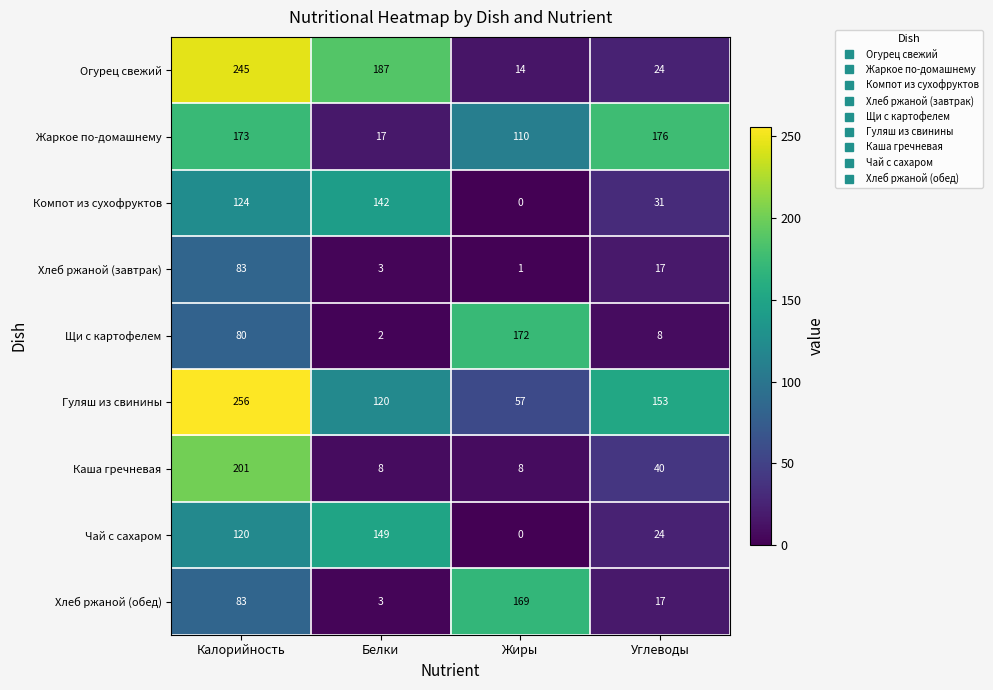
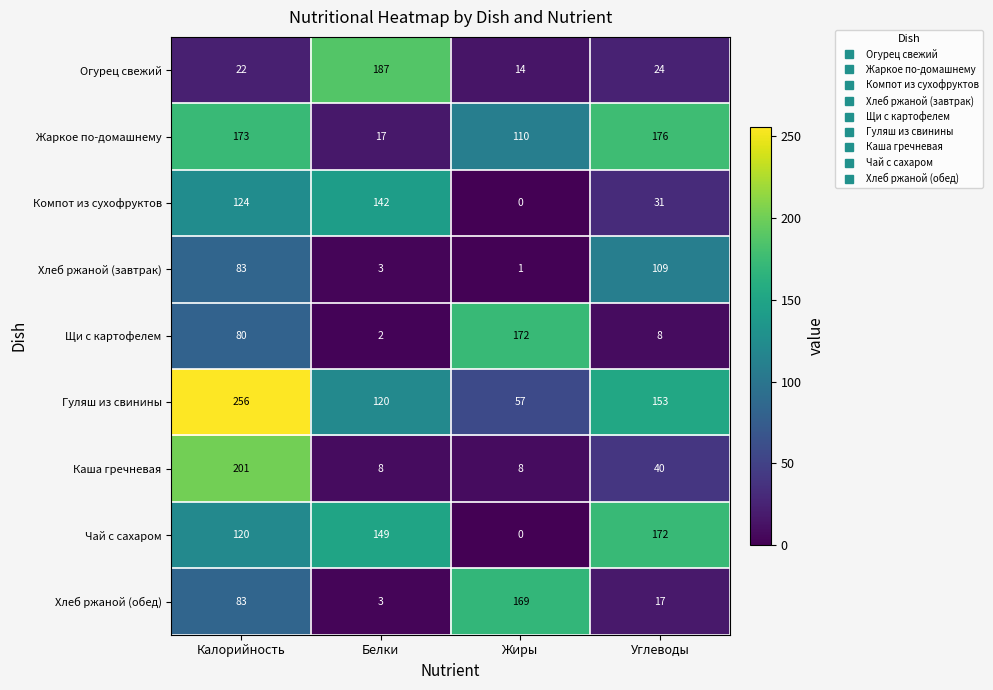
  {
    "Огурец свежий": {
-     "Калорийность": 245,
+     "Калорийность": 22,
      "Белки": 187,
      "Жиры": 14,
      "Углеводы": 24
    },
    "Жаркое по-домашнему": {
      "Калорийность": 173,
      "Белки": 17,
      "Жиры": 110,
      "Углеводы": 176
    },
    "Компот из сухофруктов": {
      "Калорийность": 124,
      "Белки": 142,
      "Жиры": 0,
      "Углеводы": 31
    },
    "Хлеб ржаной (завтрак)": {
      "Калорийность": 83,
      "Белки": 3,
      "Жиры": 1,
-     "Углеводы": 17
+     "Углеводы": 109
    },
    "Щи с картофелем": {
      "Калорийность": 80,
      "Белки": 2,
      "Жиры": 172,
      "Углеводы": 8
    },
    "Гуляш из свинины": {
      "Калорийность": 256,
      "Белки": 120,
      "Жиры": 57,
      "Углеводы": 153
    },
    "Каша гречневая": {
      "Калорийность": 201,
      "Белки": 8,
      "Жиры": 8,
      "Углеводы": 40
    },
    "Чай с сахаром": {
      "Калорийность": 120,
      "Белки": 149,
      "Жиры": 0,
-     "Углеводы": 24
+     "Углеводы": 172
    },
    "Хлеб ржаной (обед)": {
      "Калорийность": 83,
      "Белки": 3,
      "Жиры": 169,
      "Углеводы": 17
    }
  }
